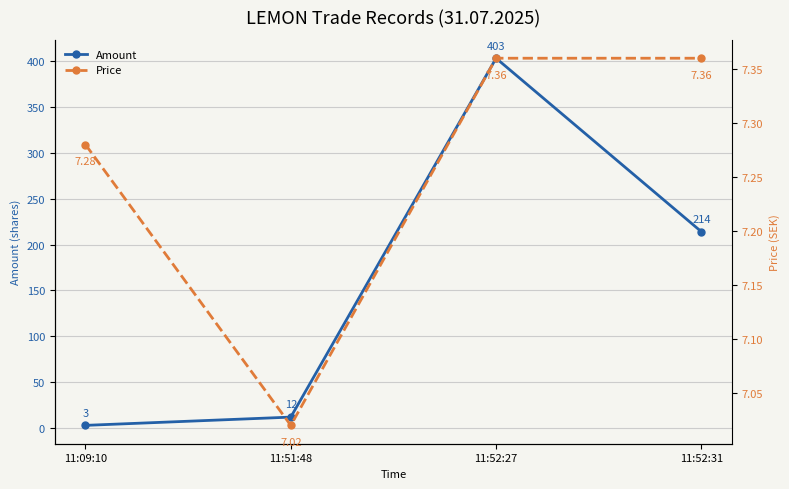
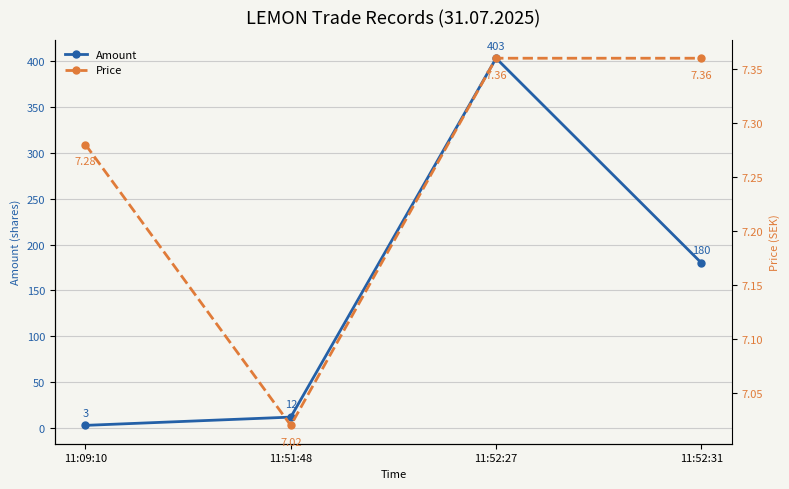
  {
    "Amount": {
      "11:09:10": 3,
      "11:51:48": 12,
      "11:52:27": 403,
-     "11:52:31": 214
+     "11:52:31": 180
    },
    "Price": {
      "11:09:10": 7.28,
      "11:51:48": 7.02,
      "11:52:27": 7.36,
      "11:52:31": 7.36
    }
  }
